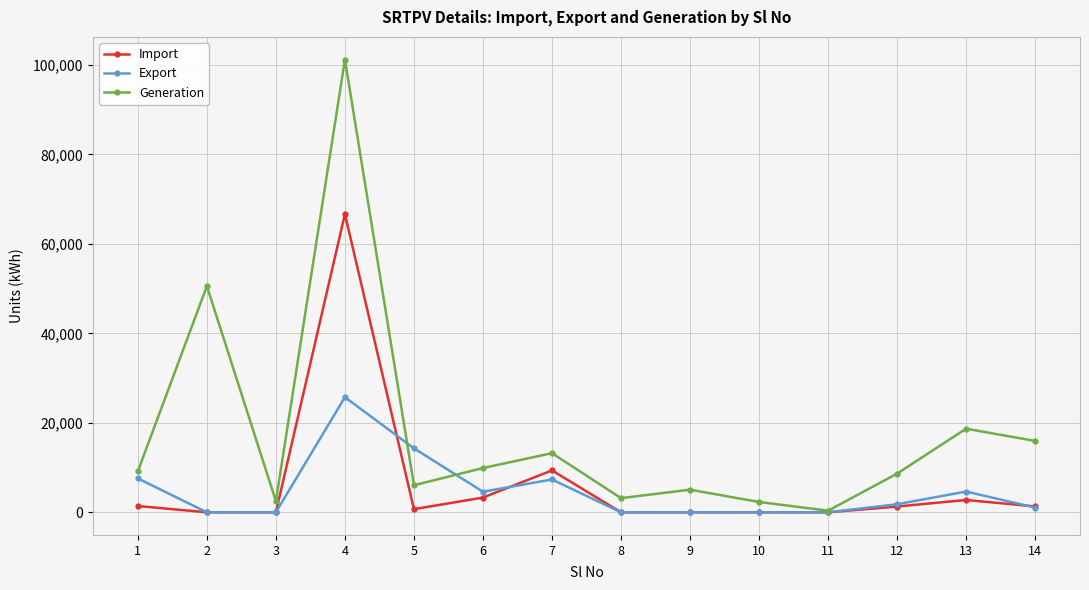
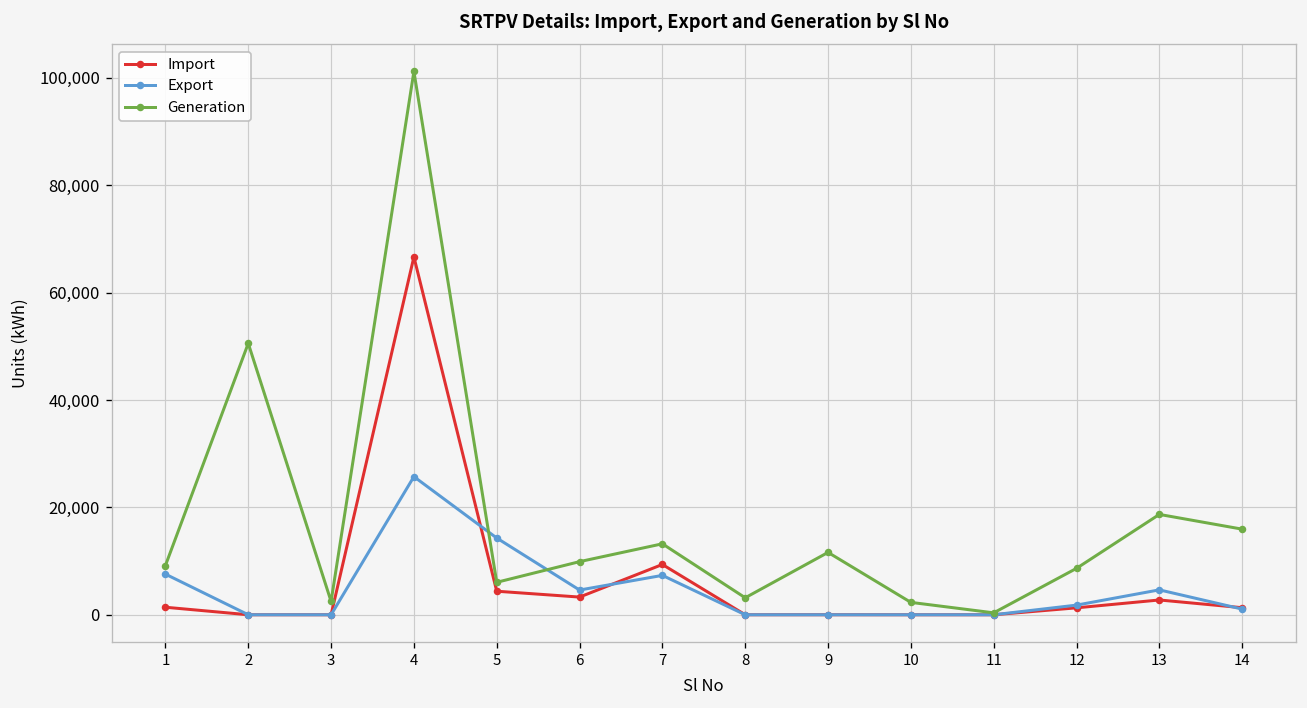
  {
    "Import": {
      "1": "1,000",
      "4": "67,000",
-     "5": "1,000",
+     "5": "4,000",
      "6": "3,000",
      "7": "9,000",
      "13": "3,000"
    },
    "Export": {
      "1": "8,000",
      "4": "26,000",
      "5": "14,000",
      "6": "5,000",
      "7": "7,000",
      "13": "5,000"
    },
    "Generation": {
      "1": "9,000",
      "2": "51,000",
      "3": "2,000",
      "4": "101,000",
      "5": "6,000",
      "6": "10,000",
      "7": "13,000",
      "8": "3,000",
-     "9": "5,000",
+     "9": "12,000",
      "10": "2,000",
      "12": "9,000",
      "13": "19,000",
      "14": "16,000"
    }
  }
